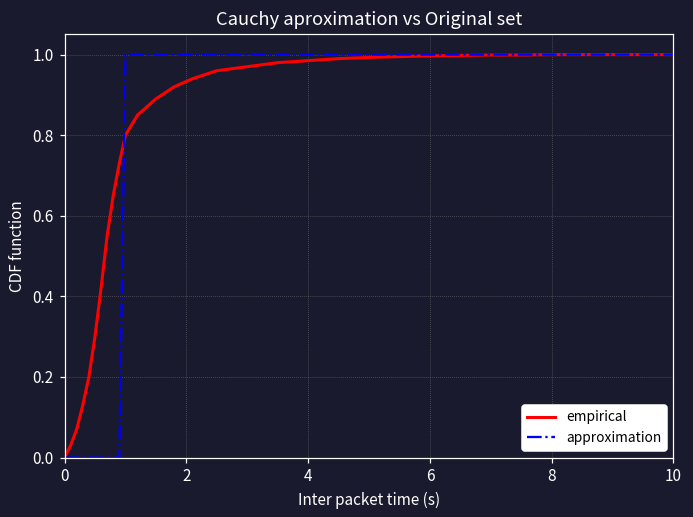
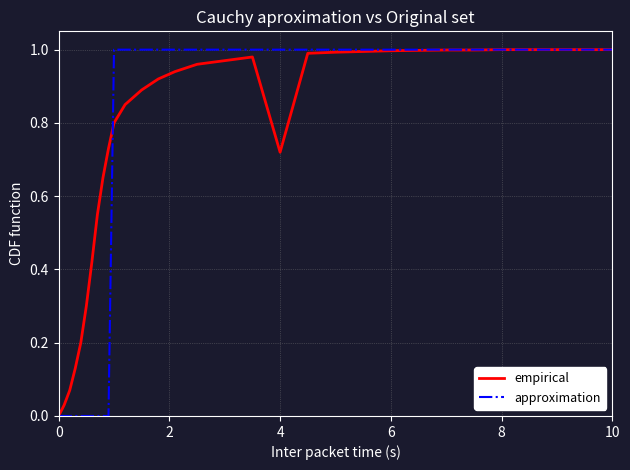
  {
    "empirical": {
-     "4": 0.99
+     "4": 0.72
    },
    "approximation": {
      "4": 1.00
    }
  }
